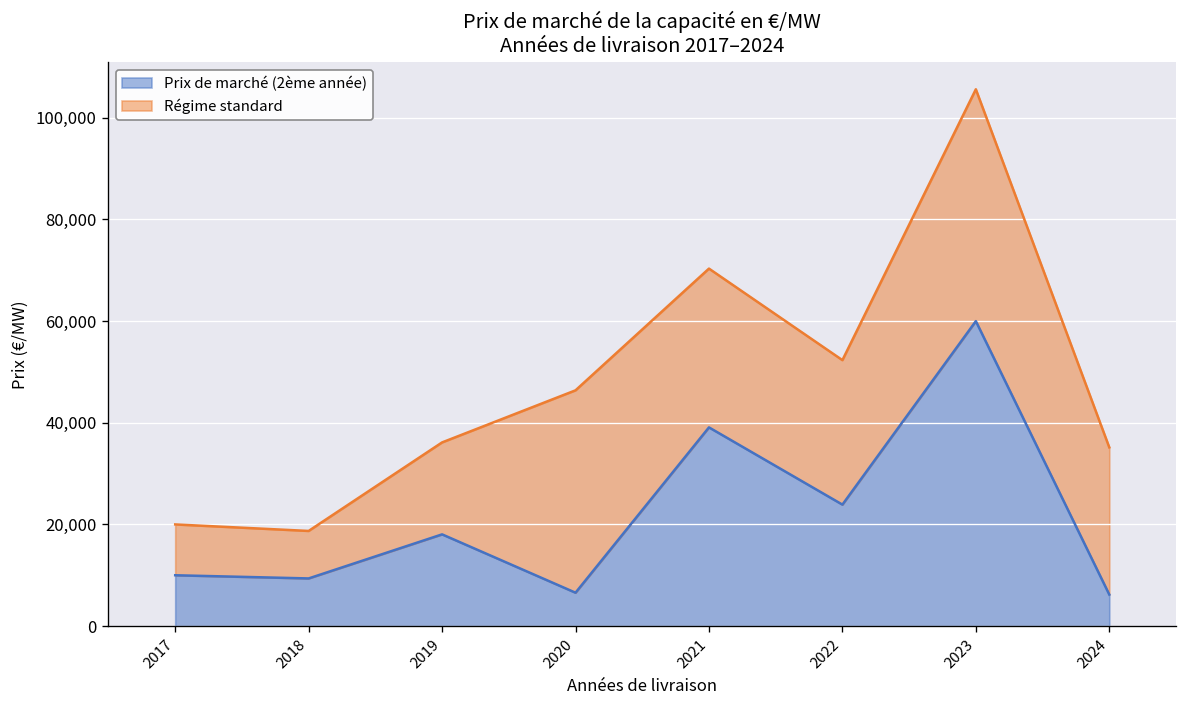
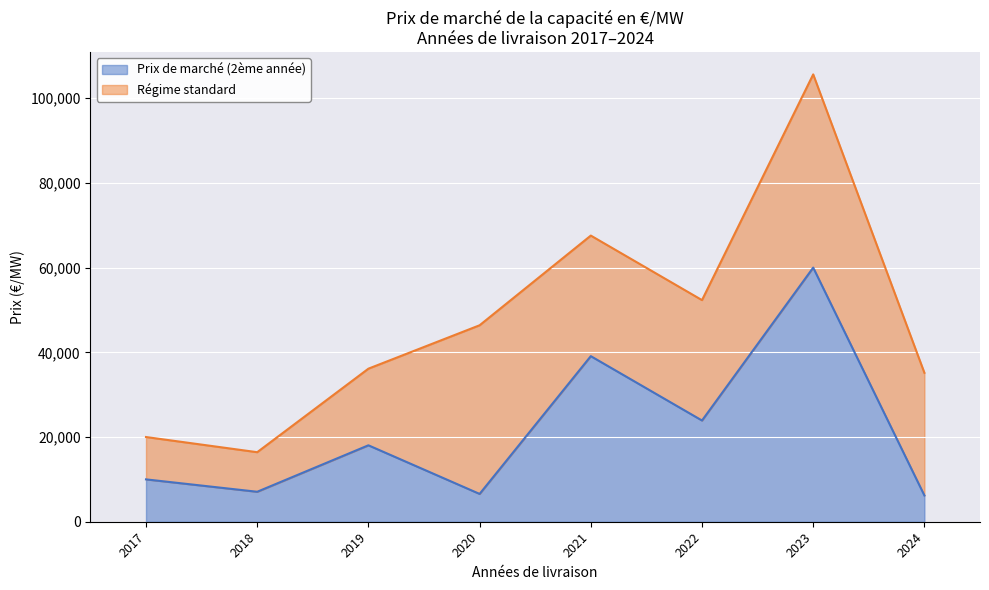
  {
    "Prix de marché (2ème année)": {
      "2017": "10,000",
-     "2018": "9,000",
+     "2018": "7,000",
      "2019": "18,000",
      "2020": "7,000",
      "2021": "39,000",
      "2022": "24,000",
      "2023": "60,000",
      "2024": "6,000"
    },
    "Régime standard": {
      "2017": "10,000",
      "2018": "9,000",
      "2019": "18,000",
      "2020": "40,000",
-     "2021": "31,000",
+     "2021": "28,000",
      "2022": "28,000",
      "2023": "46,000",
      "2024": "29,000"
    }
  }
